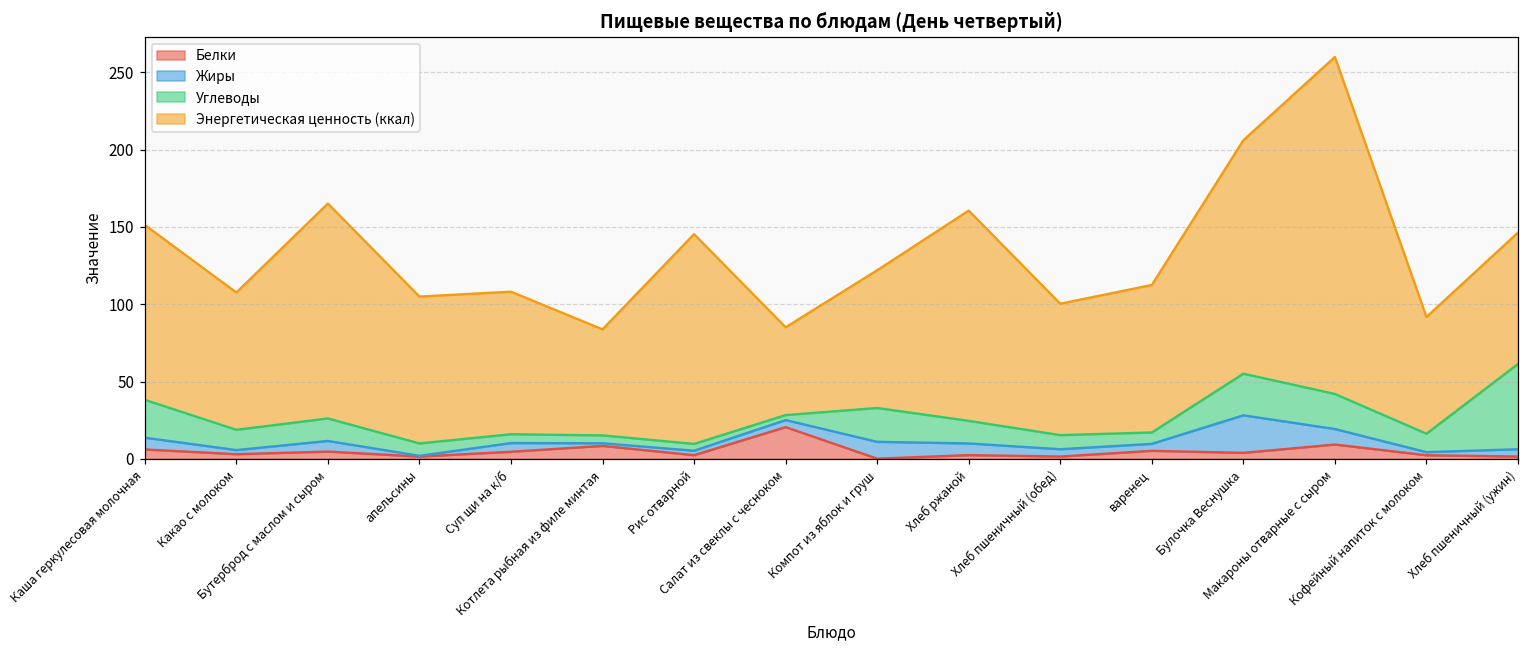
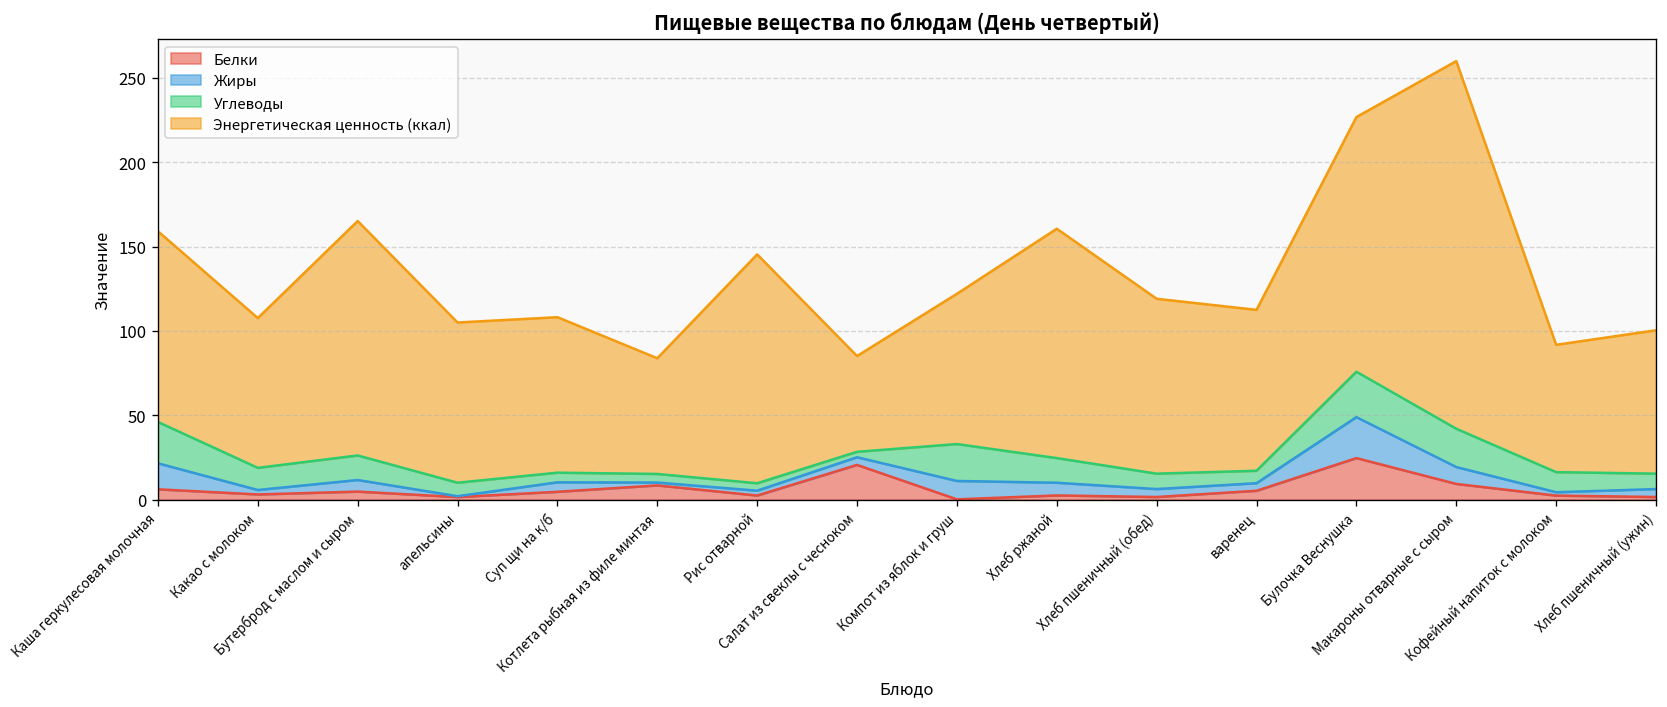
  {
    "Белки": {
      "Каша геркулесовая молочная": 6,
      "Какао с молоком": 3,
      "Бутерброд с маслом и сыром": 5,
      "Суп щи на к/б": 5,
      "Рис отварной": 2,
      "Салат из свеклы с чесноком": 21,
      "Компот из яблок и груш": 0,
      "Хлеб ржаной": 2,
      "Хлеб пшеничный (обед)": 2,
      "варенец": 5,
-     "Булочка Веснушка": 4,
+     "Булочка Веснушка": 25,
      "Макароны отварные с сыром": 9,
      "Кофейный напиток с молоком": 2,
      "Хлеб пшеничный (ужин)": 2
    },
    "Жиры": {
-     "Каша геркулесовая молочная": 8,
+     "Каша геркулесовая молочная": 15,
      "Какао с молоком": 3,
      "Бутерброд с маслом и сыром": 7,
      "Суп щи на к/б": 6,
      "Рис отварной": 3,
      "Салат из свеклы с чесноком": 5,
      "Компот из яблок и груш": 11,
      "Хлеб ржаной": 8,
      "Хлеб пшеничный (обед)": 5,
      "варенец": 4,
      "Булочка Веснушка": 24,
      "Макароны отварные с сыром": 10,
      "Кофейный напиток с молоком": 2,
      "Хлеб пшеничный (ужин)": 5
    },
    "Углеводы": {
      "Каша геркулесовая молочная": 25,
      "Какао с молоком": 13,
      "Бутерброд с маслом и сыром": 15,
      "апельсины": 8,
      "Суп щи на к/б": 6,
      "Котлета рыбная из филе минтая": 5,
      "Рис отварной": 4,
      "Салат из свеклы с чесноком": 3,
      "Компот из яблок и груш": 22,
      "Хлеб ржаной": 15,
      "Хлеб пшеничный (обед)": 9,
      "варенец": 7,
      "Булочка Веснушка": 27,
      "Макароны отварные с сыром": 23,
      "Кофейный напиток с молоком": 12,
-     "Хлеб пшеничный (ужин)": 55
+     "Хлеб пшеничный (ужин)": 9
    },
    "Энергетическая ценность (ккал)": {
      "Каша геркулесовая молочная": 113,
      "Какао с молоком": 89,
      "Бутерброд с маслом и сыром": 139,
      "апельсины": 95,
      "Суп щи на к/б": 92,
      "Котлета рыбная из филе минтая": 69,
      "Рис отварной": 136,
      "Салат из свеклы с чесноком": 57,
      "Компот из яблок и груш": 89,
      "Хлеб ржаной": 136,
-     "Хлеб пшеничный (обед)": 85,
+     "Хлеб пшеничный (обед)": 104,
      "варенец": 95,
      "Булочка Веснушка": 151,
      "Макароны отварные с сыром": 218,
      "Кофейный напиток с молоком": 76,
      "Хлеб пшеничный (ужин)": 85
    }
  }
